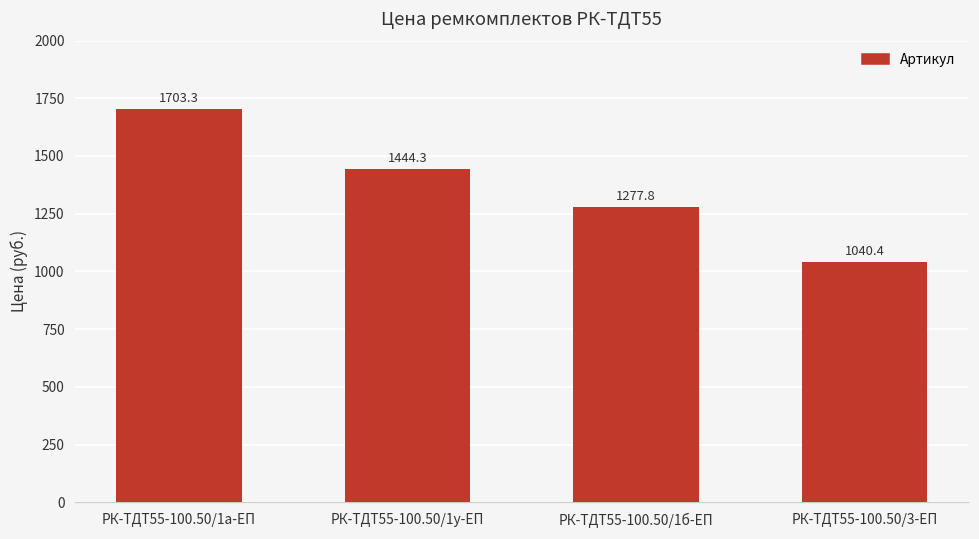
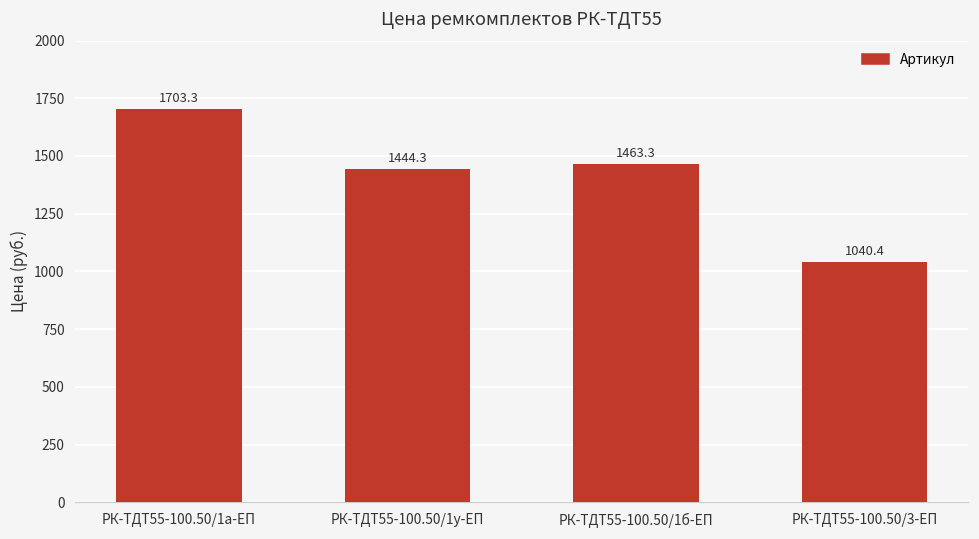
  {
    "РК-ТДТ55-100.50/1а-ЕП": 1703.3,
    "РК-ТДТ55-100.50/1у-ЕП": 1444.3,
-   "РК-ТДТ55-100.50/1б-ЕП": 1277.8,
+   "РК-ТДТ55-100.50/1б-ЕП": 1463.3,
    "РК-ТДТ55-100.50/3-ЕП": 1040.4
  }
